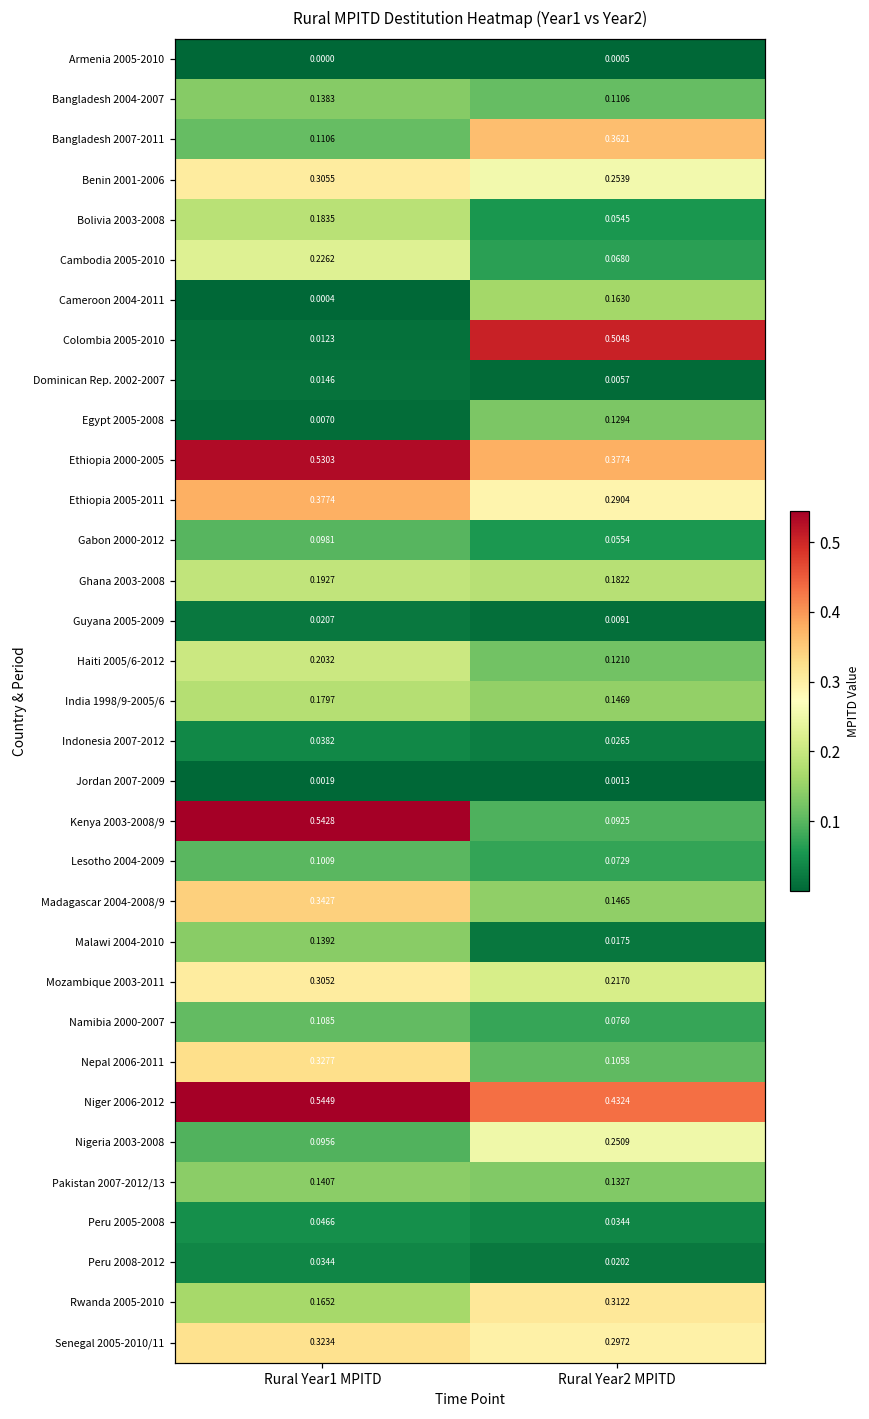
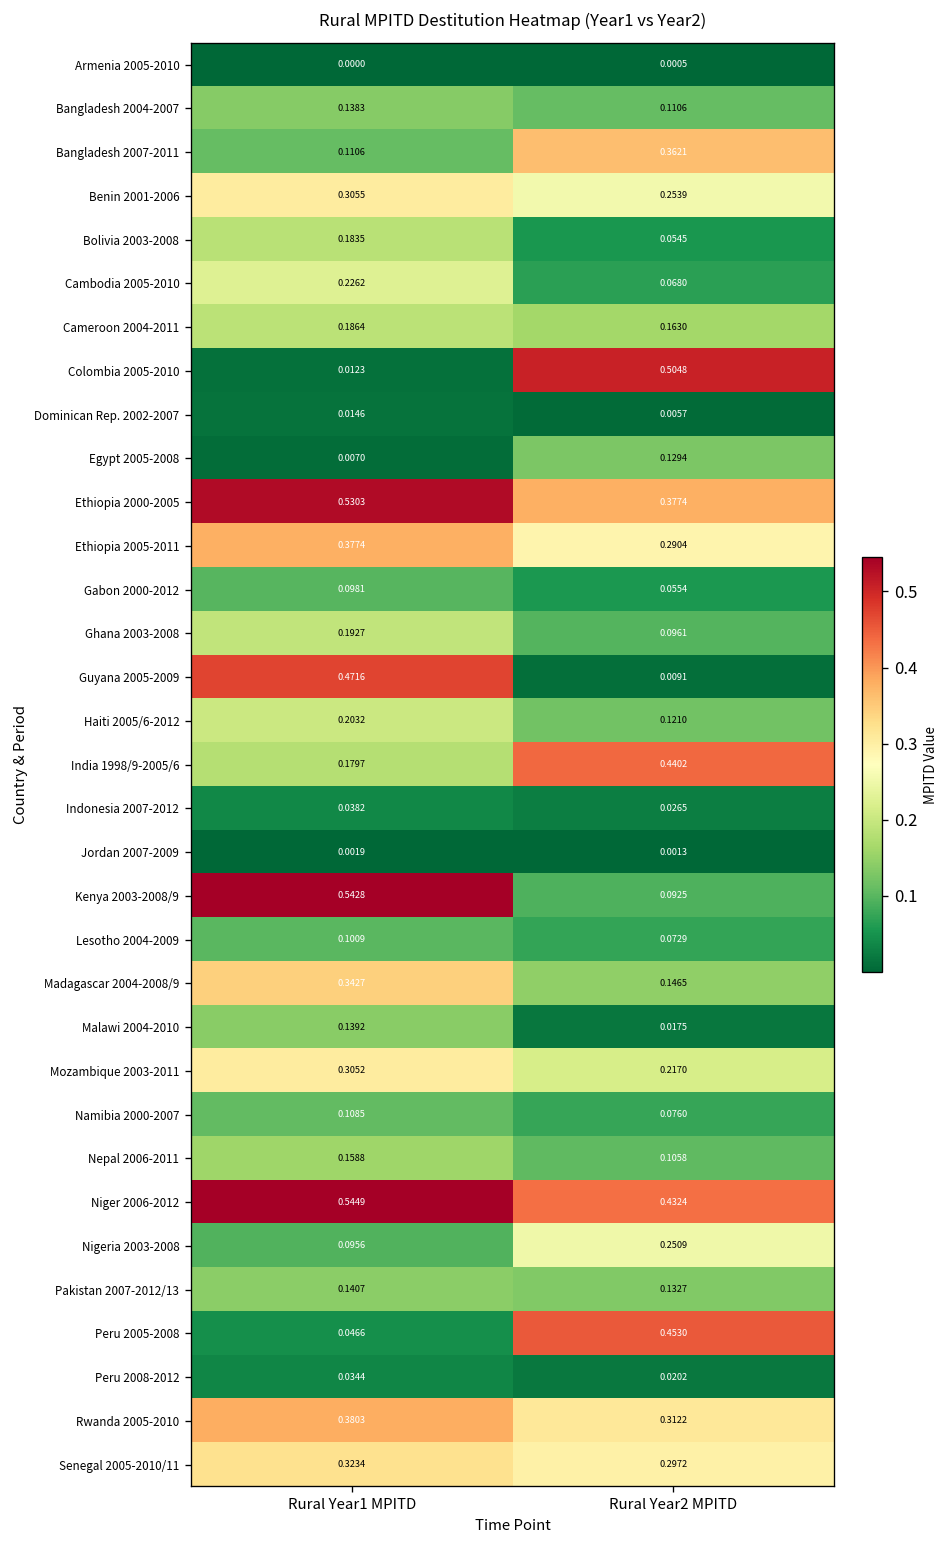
  {
    "Armenia 2005-2010": {
      "Rural Year1 MPITD": 0.0000,
      "Rural Year2 MPITD": 0.0005
    },
    "Bangladesh 2004-2007": {
      "Rural Year1 MPITD": 0.1383,
      "Rural Year2 MPITD": 0.1106
    },
    "Bangladesh 2007-2011": {
      "Rural Year1 MPITD": 0.1106,
      "Rural Year2 MPITD": 0.3621
    },
    "Benin 2001-2006": {
      "Rural Year1 MPITD": 0.3055,
      "Rural Year2 MPITD": 0.2539
    },
    "Bolivia 2003-2008": {
      "Rural Year1 MPITD": 0.1835,
      "Rural Year2 MPITD": 0.0545
    },
    "Cambodia 2005-2010": {
      "Rural Year1 MPITD": 0.2262,
      "Rural Year2 MPITD": 0.0680
    },
    "Cameroon 2004-2011": {
-     "Rural Year1 MPITD": 0.0004,
+     "Rural Year1 MPITD": 0.1864,
      "Rural Year2 MPITD": 0.1630
    },
    "Colombia 2005-2010": {
      "Rural Year1 MPITD": 0.0123,
      "Rural Year2 MPITD": 0.5048
    },
    "Dominican Rep. 2002-2007": {
      "Rural Year1 MPITD": 0.0146,
      "Rural Year2 MPITD": 0.0057
    },
    "Egypt 2005-2008": {
      "Rural Year1 MPITD": 0.0070,
      "Rural Year2 MPITD": 0.1294
    },
    "Ethiopia 2000-2005": {
      "Rural Year1 MPITD": 0.5303,
      "Rural Year2 MPITD": 0.3774
    },
    "Ethiopia 2005-2011": {
      "Rural Year1 MPITD": 0.3774,
      "Rural Year2 MPITD": 0.2904
    },
    "Gabon 2000-2012": {
      "Rural Year1 MPITD": 0.0981,
      "Rural Year2 MPITD": 0.0554
    },
    "Ghana 2003-2008": {
      "Rural Year1 MPITD": 0.1927,
-     "Rural Year2 MPITD": 0.1822
+     "Rural Year2 MPITD": 0.0961
    },
    "Guyana 2005-2009": {
-     "Rural Year1 MPITD": 0.0207,
+     "Rural Year1 MPITD": 0.4716,
      "Rural Year2 MPITD": 0.0091
    },
    "Haiti 2005/6-2012": {
      "Rural Year1 MPITD": 0.2032,
      "Rural Year2 MPITD": 0.1210
    },
    "India 1998/9-2005/6": {
      "Rural Year1 MPITD": 0.1797,
-     "Rural Year2 MPITD": 0.1469
+     "Rural Year2 MPITD": 0.4402
    },
    "Indonesia 2007-2012": {
      "Rural Year1 MPITD": 0.0382,
      "Rural Year2 MPITD": 0.0265
    },
    "Jordan 2007-2009": {
      "Rural Year1 MPITD": 0.0019,
      "Rural Year2 MPITD": 0.0013
    },
    "Kenya 2003-2008/9": {
      "Rural Year1 MPITD": 0.5428,
      "Rural Year2 MPITD": 0.0925
    },
    "Lesotho 2004-2009": {
      "Rural Year1 MPITD": 0.1009,
      "Rural Year2 MPITD": 0.0729
    },
    "Madagascar 2004-2008/9": {
      "Rural Year1 MPITD": 0.3427,
      "Rural Year2 MPITD": 0.1465
    },
    "Malawi 2004-2010": {
      "Rural Year1 MPITD": 0.1392,
      "Rural Year2 MPITD": 0.0175
    },
    "Mozambique 2003-2011": {
      "Rural Year1 MPITD": 0.3052,
      "Rural Year2 MPITD": 0.2170
    },
    "Namibia 2000-2007": {
      "Rural Year1 MPITD": 0.1085,
      "Rural Year2 MPITD": 0.0760
    },
    "Nepal 2006-2011": {
-     "Rural Year1 MPITD": 0.3277,
+     "Rural Year1 MPITD": 0.1588,
      "Rural Year2 MPITD": 0.1058
    },
    "Niger 2006-2012": {
      "Rural Year1 MPITD": 0.5449,
      "Rural Year2 MPITD": 0.4324
    },
    "Nigeria 2003-2008": {
      "Rural Year1 MPITD": 0.0956,
      "Rural Year2 MPITD": 0.2509
    },
    "Pakistan 2007-2012/13": {
      "Rural Year1 MPITD": 0.1407,
      "Rural Year2 MPITD": 0.1327
    },
    "Peru 2005-2008": {
      "Rural Year1 MPITD": 0.0466,
-     "Rural Year2 MPITD": 0.0344
+     "Rural Year2 MPITD": 0.4530
    },
    "Peru 2008-2012": {
      "Rural Year1 MPITD": 0.0344,
      "Rural Year2 MPITD": 0.0202
    },
    "Rwanda 2005-2010": {
-     "Rural Year1 MPITD": 0.1652,
+     "Rural Year1 MPITD": 0.3803,
      "Rural Year2 MPITD": 0.3122
    },
    "Senegal 2005-2010/11": {
      "Rural Year1 MPITD": 0.3234,
      "Rural Year2 MPITD": 0.2972
    }
  }
